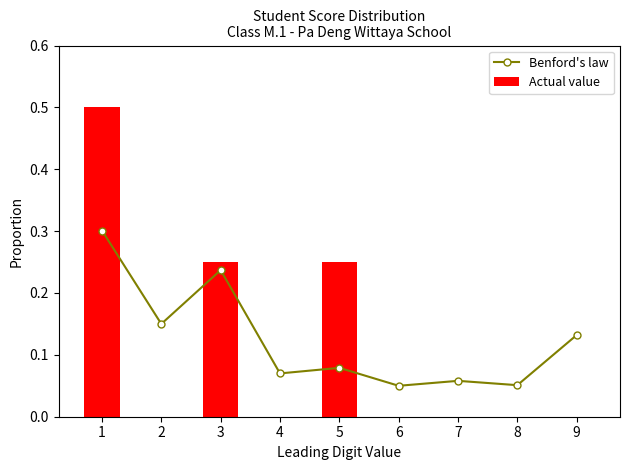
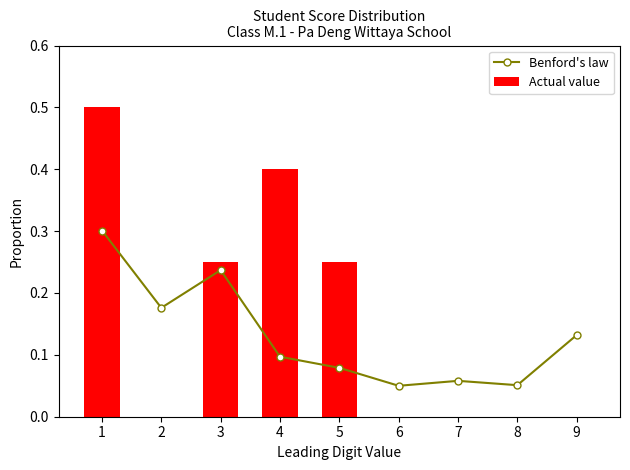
  {
    "Benford's law": {
      "1": 0.30,
-     "2": 0.15,
+     "2": 0.18,
      "3": 0.24,
-     "4": 0.07,
+     "4": 0.10,
      "5": 0.08,
      "6": 0.05,
      "7": 0.06,
      "8": 0.05,
      "9": 0.13
    },
    "Actual value": {
      "1": 0.5,
      "2": 0.0,
      "3": 0.25,
-     "4": 0.0,
+     "4": 0.4,
      "5": 0.25,
      "6": 0.0,
      "7": 0.0,
      "8": 0.0,
      "9": 0.0
    }
  }
